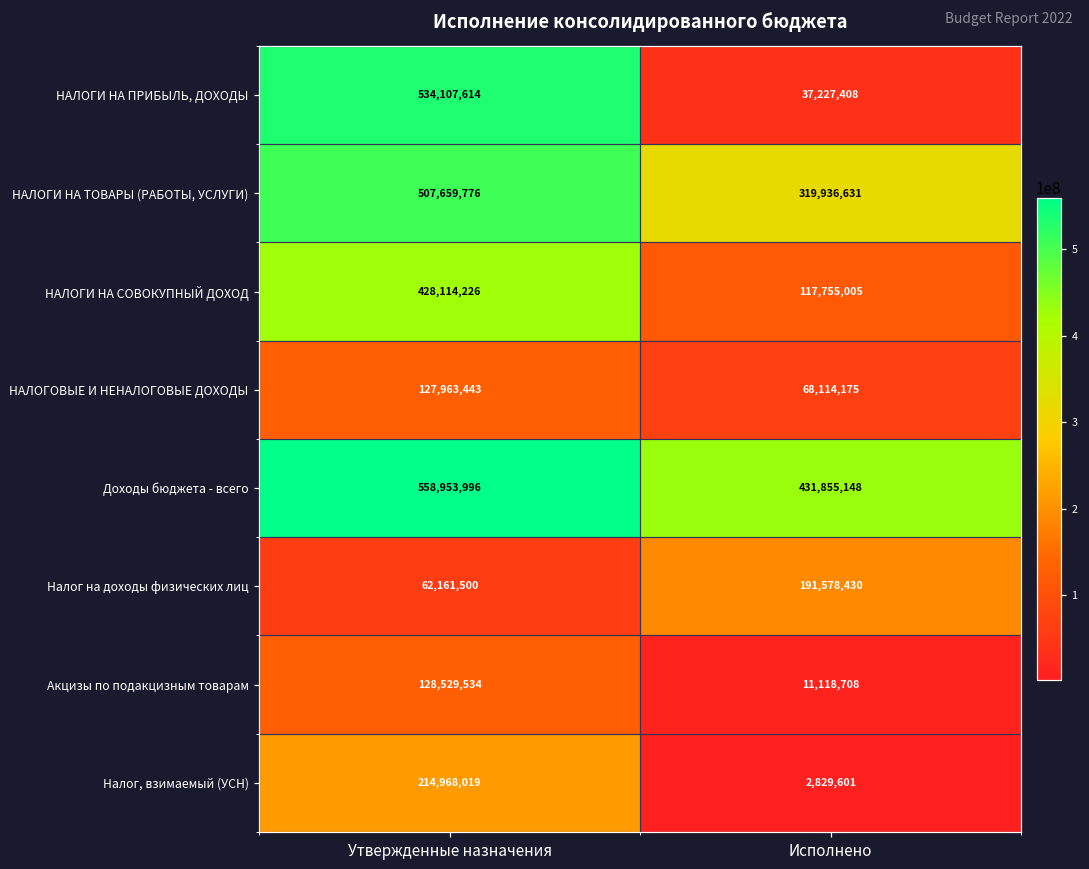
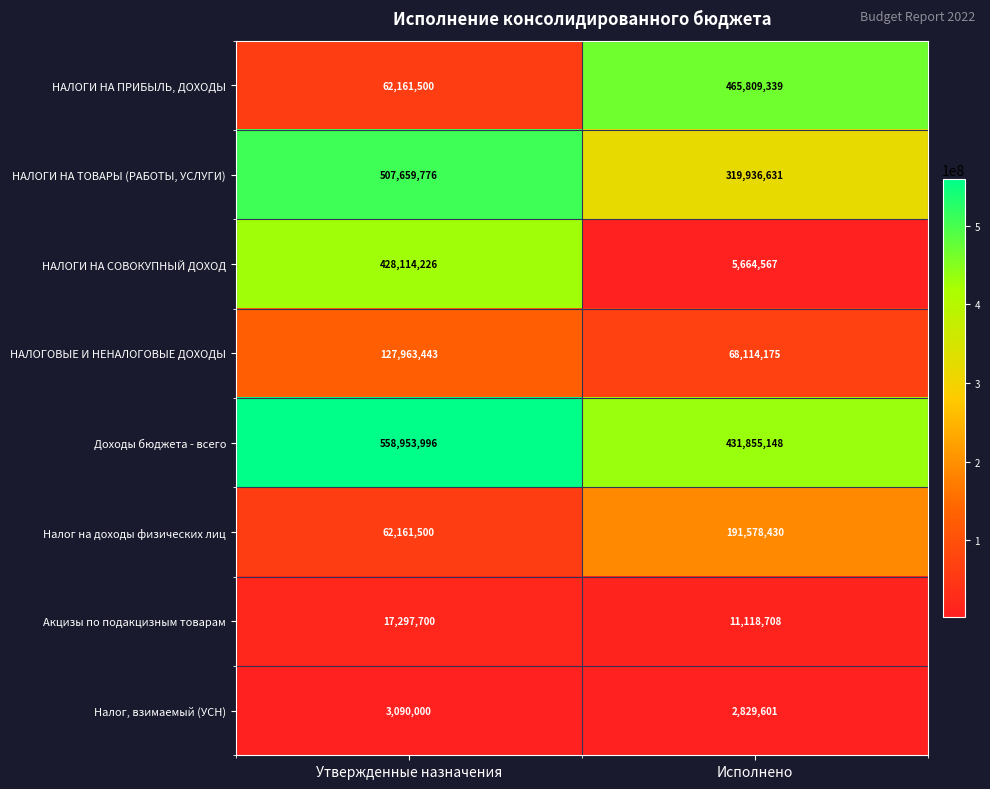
  {
    "НАЛОГИ НА ПРИБЫЛЬ, ДОХОДЫ": {
-     "Утвержденные назначения": "534,107,614",
-     "Исполнено": "37,227,408"
+     "Утвержденные назначения": "62,161,500",
+     "Исполнено": "465,809,339"
    },
    "НАЛОГИ НА ТОВАРЫ (РАБОТЫ, УСЛУГИ)": {
      "Утвержденные назначения": "507,659,776",
      "Исполнено": "319,936,631"
    },
    "НАЛОГИ НА СОВОКУПНЫЙ ДОХОД": {
      "Утвержденные назначения": "428,114,226",
-     "Исполнено": "117,755,005"
+     "Исполнено": "5,664,567"
    },
    "НАЛОГОВЫЕ И НЕНАЛОГОВЫЕ ДОХОДЫ": {
      "Утвержденные назначения": "127,963,443",
      "Исполнено": "68,114,175"
    },
    "Доходы бюджета - всего": {
      "Утвержденные назначения": "558,953,996",
      "Исполнено": "431,855,148"
    },
    "Налог на доходы физических лиц": {
      "Утвержденные назначения": "62,161,500",
      "Исполнено": "191,578,430"
    },
    "Акцизы по подакцизным товарам": {
-     "Утвержденные назначения": "128,529,534",
+     "Утвержденные назначения": "17,297,700",
      "Исполнено": "11,118,708"
    },
    "Налог, взимаемый (УСН)": {
-     "Утвержденные назначения": "214,968,019",
+     "Утвержденные назначения": "3,090,000",
      "Исполнено": "2,829,601"
    }
  }
